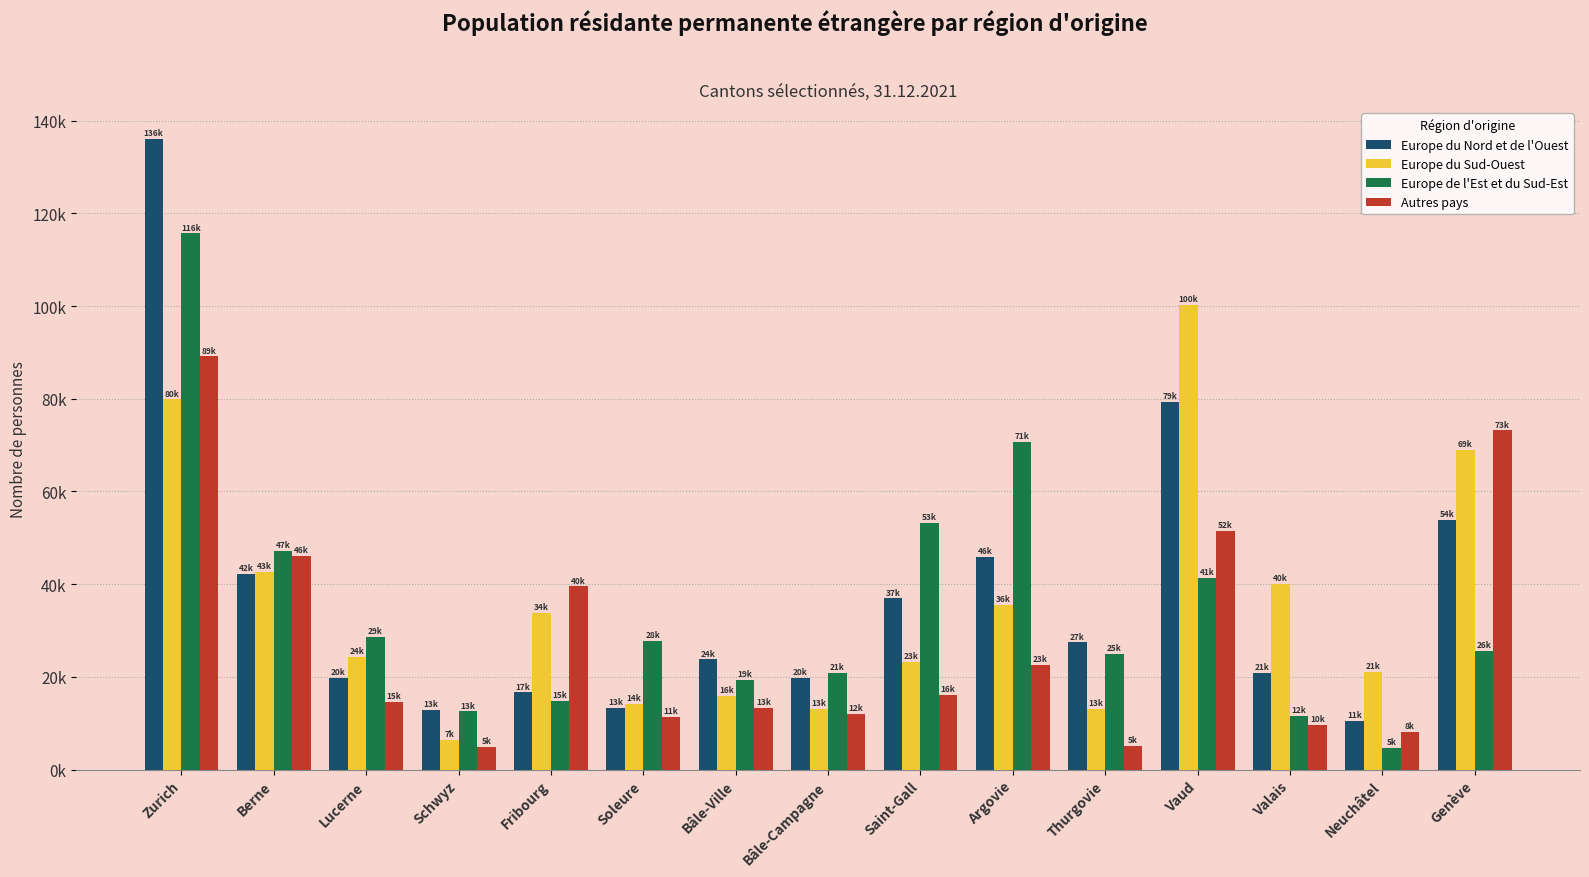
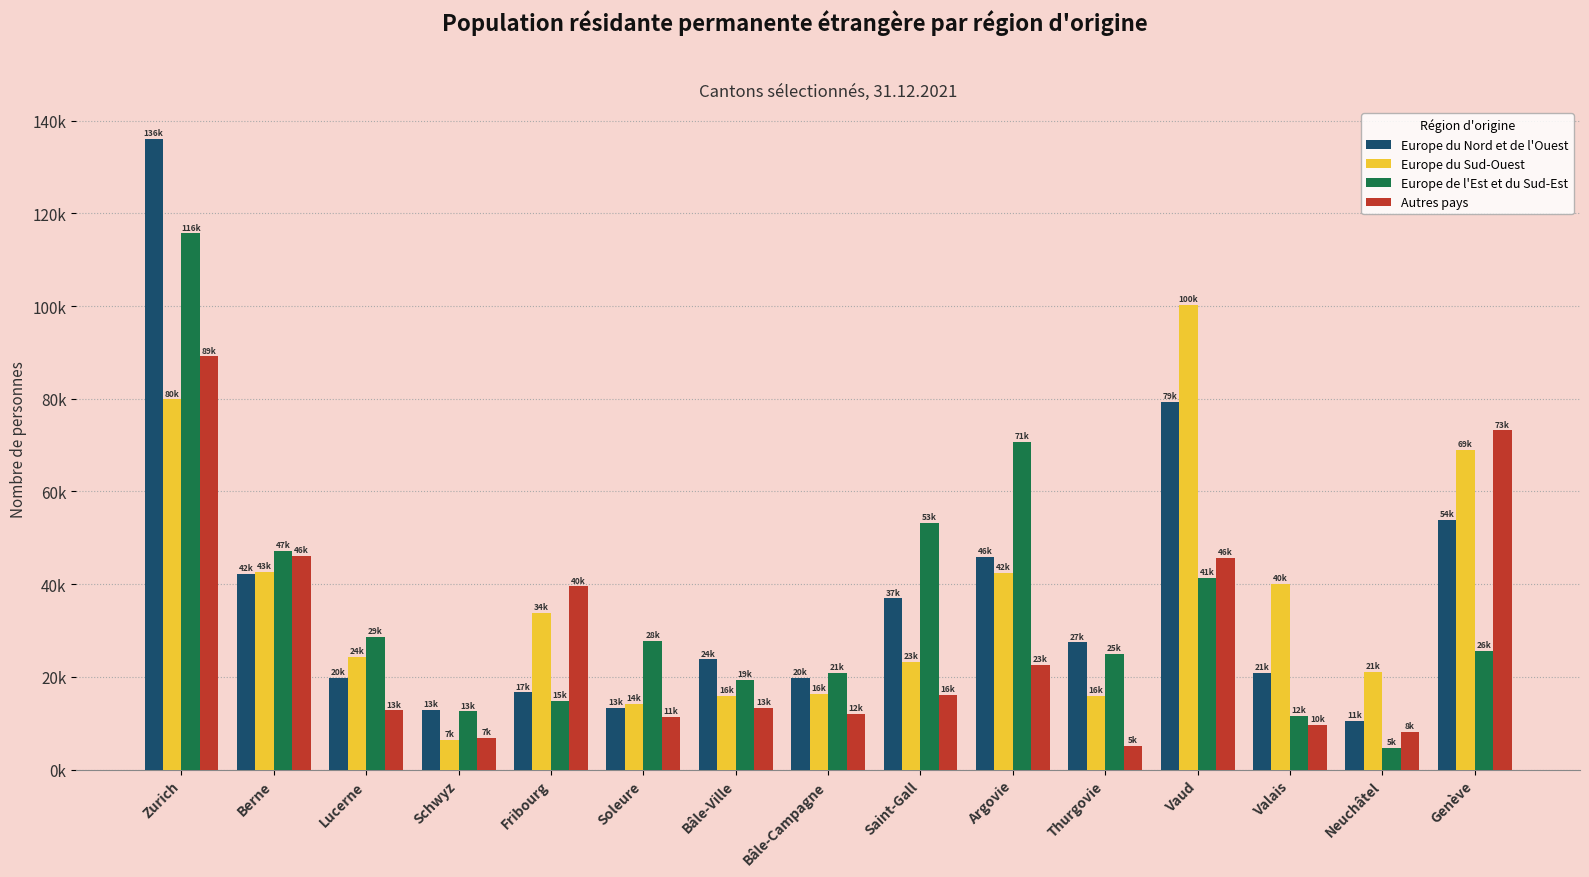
  {
    "Europe du Sud-Ouest": {
      "Zurich": "80k",
      "Berne": "43k",
      "Lucerne": "24k",
      "Schwyz": "7k",
      "Fribourg": "34k",
      "Soleure": "14k",
      "Bâle-Ville": "16k",
-     "Bâle-Campagne": "13k",
+     "Bâle-Campagne": "16k",
      "Saint-Gall": "23k",
-     "Argovie": "36k",
-     "Thurgovie": "13k",
+     "Argovie": "42k",
+     "Thurgovie": "16k",
      "Vaud": "100k",
      "Valais": "40k",
      "Neuchâtel": "21k",
      "Genève": "69k"
    },
    "Autres pays": {
      "Zurich": "89k",
      "Berne": "46k",
-     "Lucerne": "15k",
-     "Schwyz": "5k",
+     "Lucerne": "13k",
+     "Schwyz": "7k",
      "Fribourg": "40k",
      "Soleure": "11k",
      "Bâle-Ville": "13k",
      "Bâle-Campagne": "12k",
      "Saint-Gall": "16k",
      "Argovie": "23k",
      "Thurgovie": "5k",
-     "Vaud": "52k",
+     "Vaud": "46k",
      "Valais": "10k",
      "Neuchâtel": "8k",
      "Genève": "73k"
    }
  }
